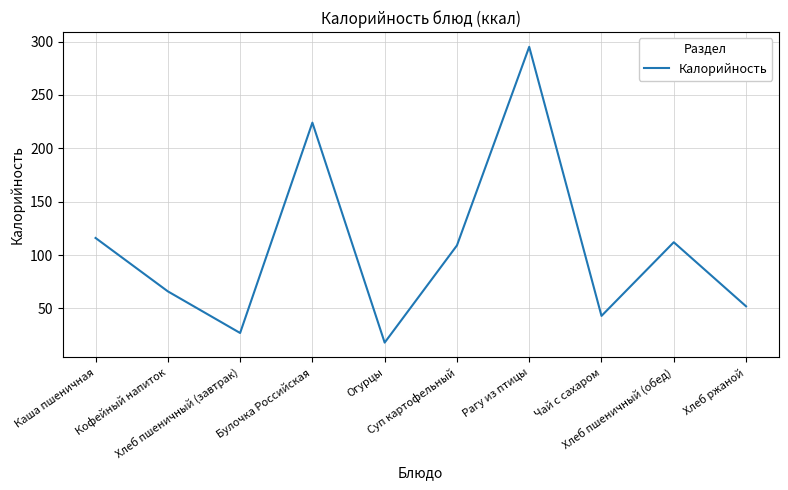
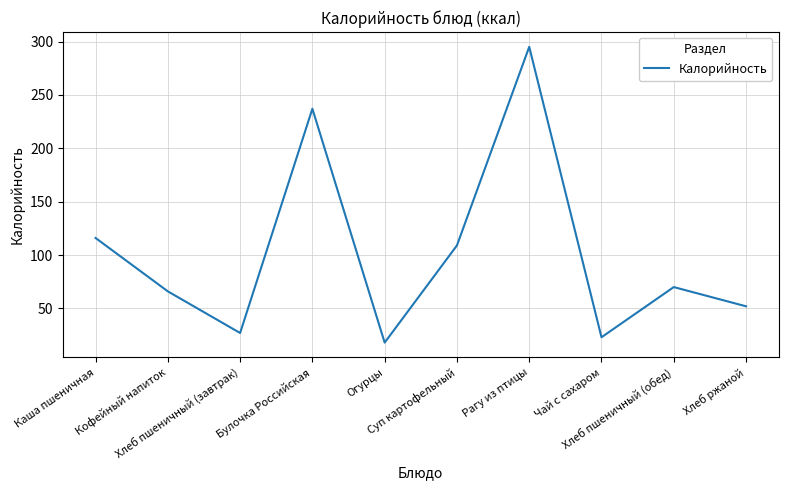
  {
    "Каша пшеничная": 116,
    "Кофейный напиток": 66,
    "Хлеб пшеничный (завтрак)": 27,
-   "Булочка Российская": 224,
+   "Булочка Российская": 237,
    "Огурцы": 18,
    "Суп картофельный": 109,
    "Рагу из птицы": 295,
-   "Чай с сахаром": 43,
-   "Хлеб пшеничный (обед)": 112,
+   "Чай с сахаром": 23,
+   "Хлеб пшеничный (обед)": 70,
    "Хлеб ржаной": 52
  }
